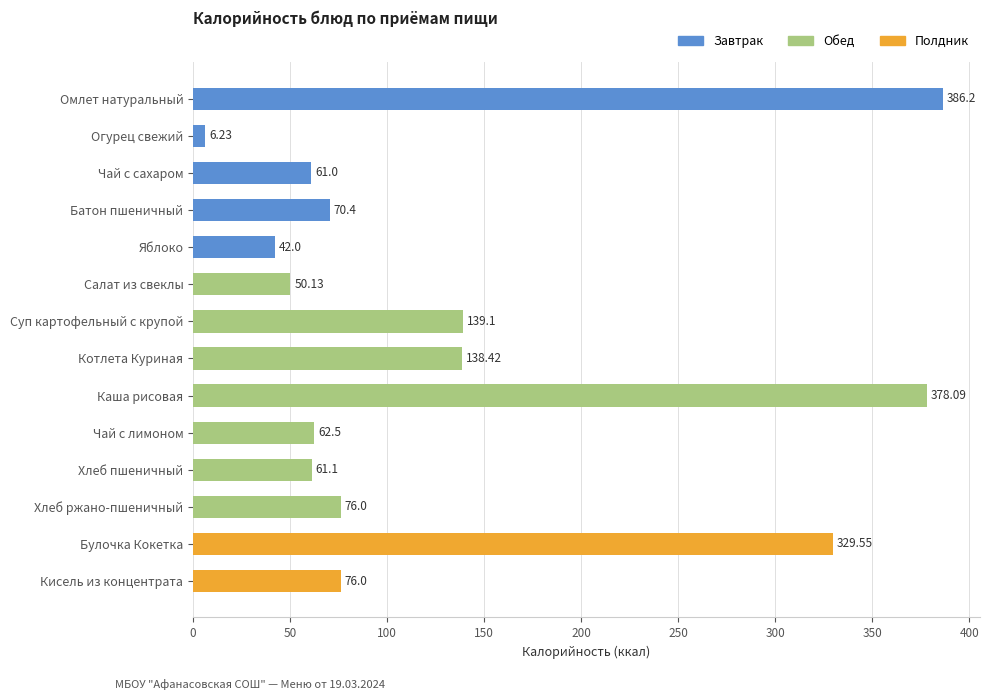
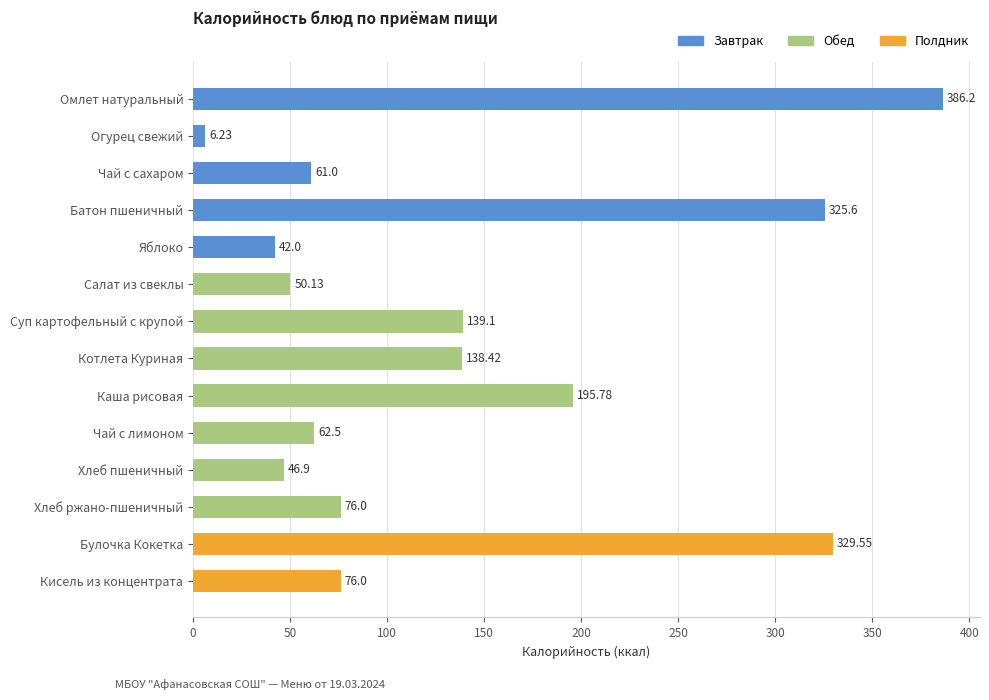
  {
    "Омлет натуральный": 386.2,
    "Огурец свежий": 6.23,
    "Чай с сахаром": 61.0,
-   "Батон пшеничный": 70.4,
+   "Батон пшеничный": 325.6,
    "Яблоко": 42.0,
    "Салат из свеклы": 50.13,
    "Суп картофельный с крупой": 139.1,
    "Котлета Куриная": 138.42,
-   "Каша рисовая": 378.09,
+   "Каша рисовая": 195.78,
    "Чай с лимоном": 62.5,
-   "Хлеб пшеничный": 61.1,
+   "Хлеб пшеничный": 46.9,
    "Хлеб ржано-пшеничный": 76.0,
    "Булочка Кокетка": 329.55,
    "Кисель из концентрата": 76.0
  }
